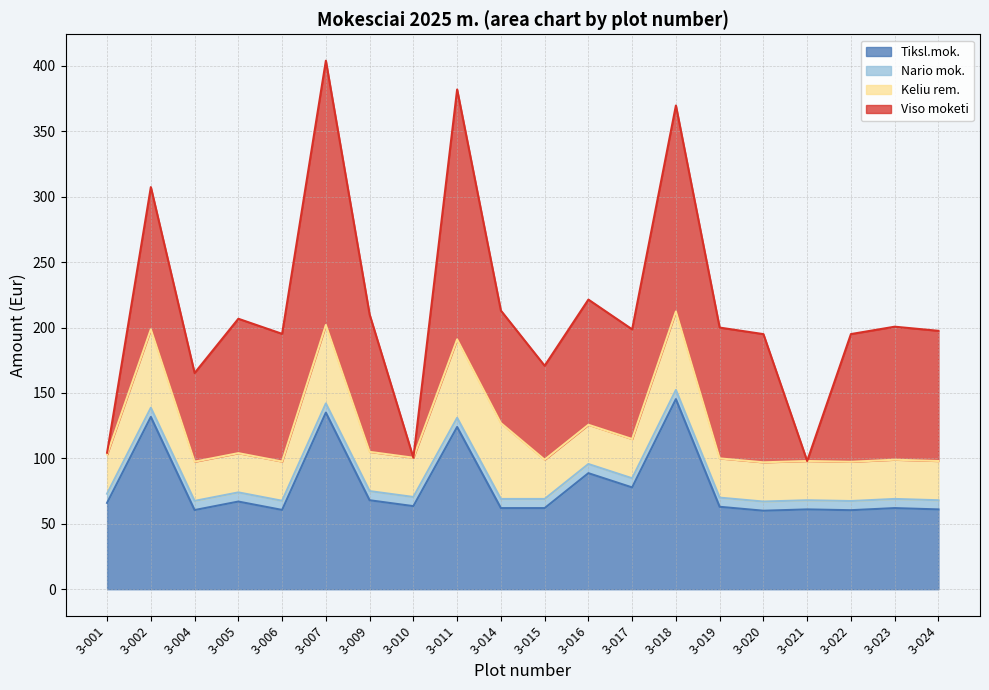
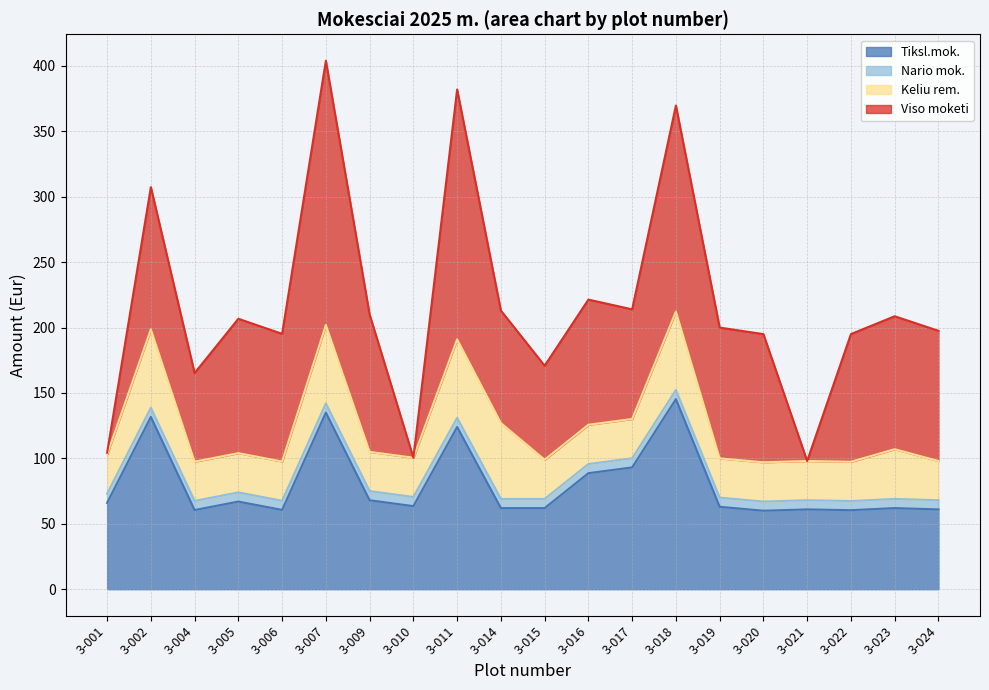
  {
    "Tiksl.mok.": {
      "3-001": 66,
      "3-002": 132,
      "3-004": 61,
      "3-005": 67,
      "3-006": 61,
      "3-007": 135,
      "3-009": 68,
      "3-010": 64,
      "3-011": 124,
      "3-014": 62,
      "3-015": 62,
      "3-016": 89,
-     "3-017": 78,
+     "3-017": 93,
      "3-018": 145,
      "3-019": 63,
      "3-020": 60,
      "3-021": 61,
      "3-022": 60,
      "3-023": 62,
      "3-024": 61
    },
    "Nario mok.": {
      "3-001": 7,
      "3-002": 7,
      "3-004": 7,
      "3-005": 7,
      "3-006": 7,
      "3-007": 7,
      "3-009": 7,
      "3-010": 7,
      "3-011": 7,
      "3-014": 7,
      "3-015": 7,
      "3-016": 7,
      "3-017": 7,
      "3-018": 7,
      "3-019": 7,
      "3-020": 7,
      "3-021": 7,
      "3-022": 7,
      "3-023": 7,
      "3-024": 7
    },
    "Keliu rem.": {
      "3-002": 60,
      "3-004": 30,
      "3-005": 30,
      "3-006": 30,
      "3-007": 60,
      "3-009": 30,
      "3-011": 60,
      "3-014": 58,
      "3-015": 30,
      "3-016": 30,
      "3-017": 30,
      "3-018": 60,
      "3-019": 30,
      "3-020": 30,
      "3-022": 30,
-     "3-023": 30,
+     "3-023": 38,
      "3-024": 30
    },
    "Viso moketi": {
      "3-002": 109,
      "3-004": 68,
      "3-005": 103,
      "3-006": 98,
      "3-007": 202,
      "3-009": 105,
      "3-011": 191,
      "3-014": 86,
      "3-015": 72,
      "3-016": 96,
      "3-017": 84,
      "3-018": 157,
      "3-019": 100,
      "3-020": 98,
      "3-022": 98,
      "3-023": 102,
      "3-024": 100
    }
  }
